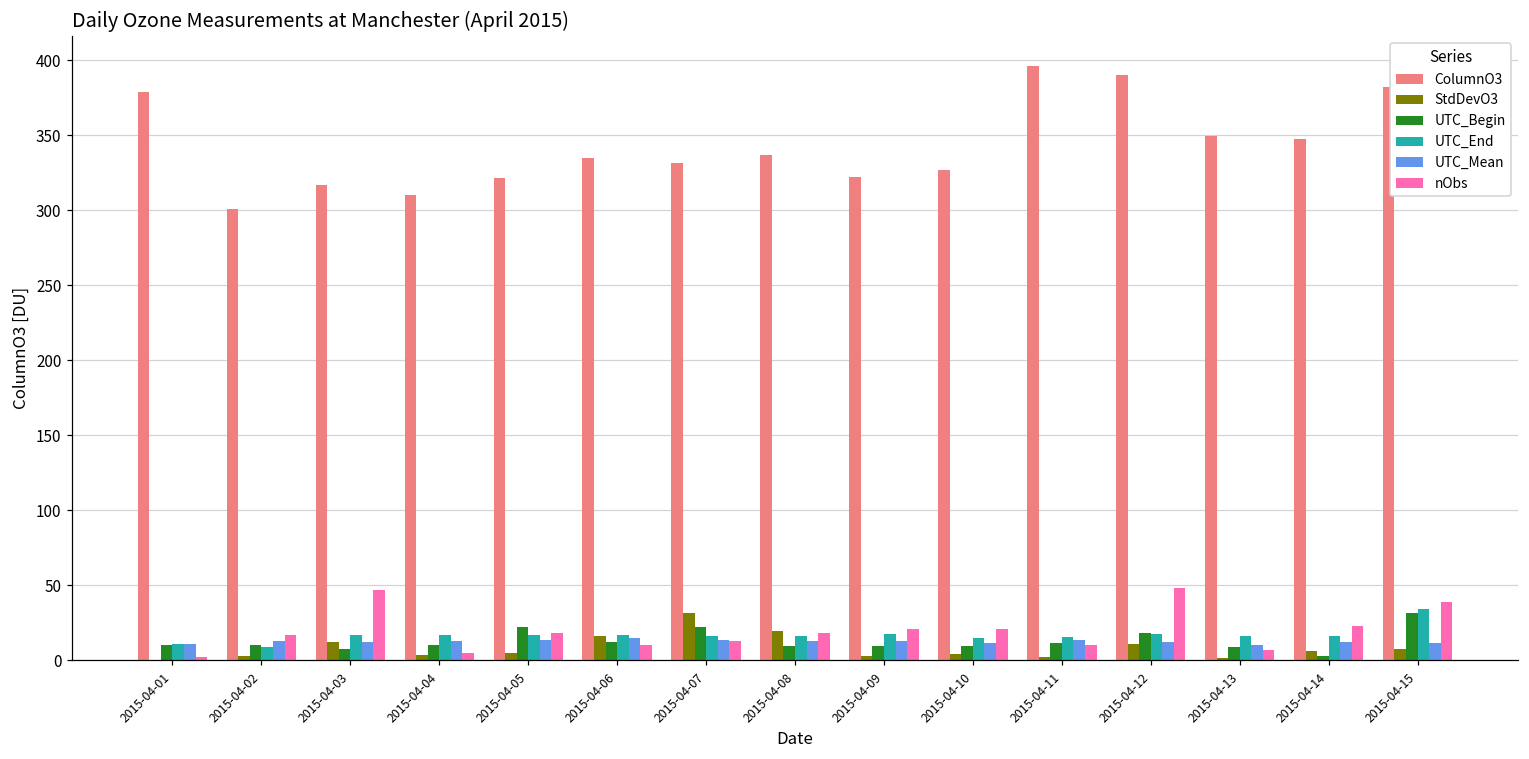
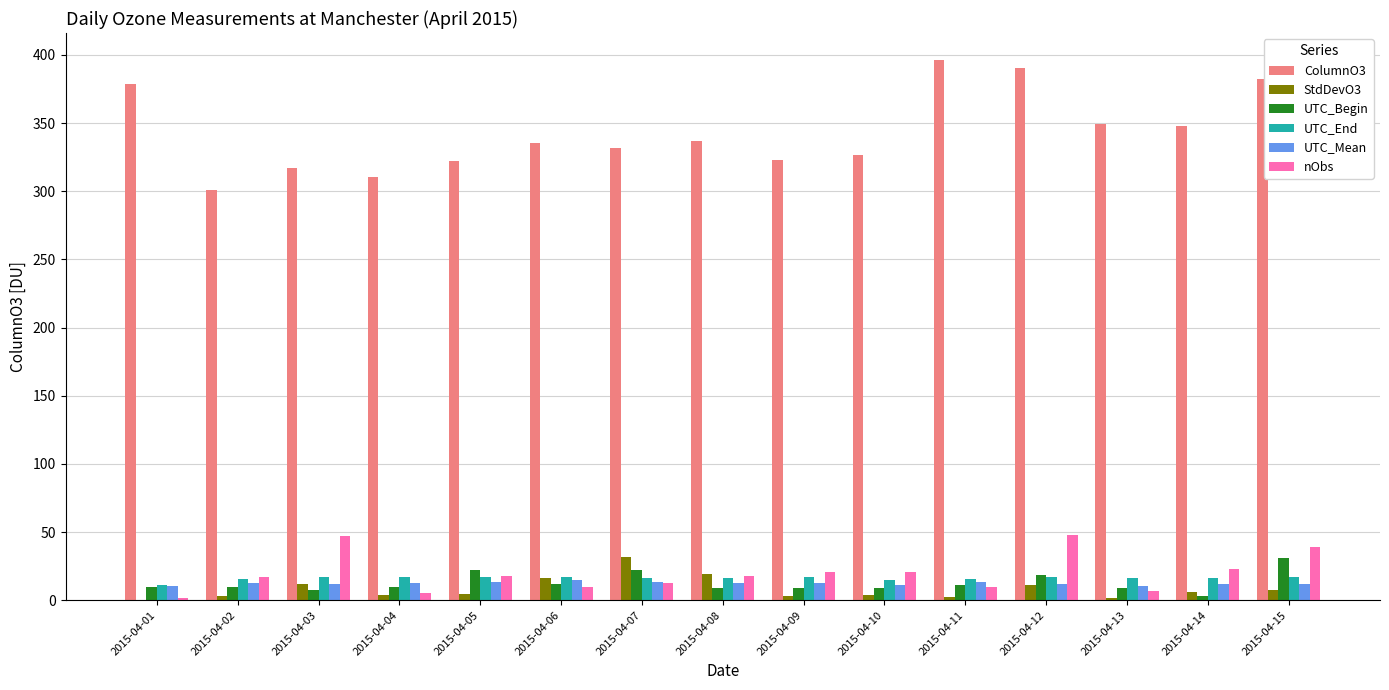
  {
    "StdDevO3": {
      "2015-04-02": 3,
      "2015-04-03": 12,
      "2015-04-04": 4,
      "2015-04-05": 5,
      "2015-04-06": 16,
      "2015-04-07": 32,
      "2015-04-08": 20,
      "2015-04-09": 3,
      "2015-04-10": 4,
      "2015-04-11": 2,
      "2015-04-12": 11,
      "2015-04-14": 6,
      "2015-04-15": 8
    },
    "UTC_Begin": {
      "2015-04-01": 10,
      "2015-04-02": 10,
      "2015-04-03": 7,
      "2015-04-04": 10,
      "2015-04-05": 22,
      "2015-04-06": 12,
      "2015-04-07": 22,
      "2015-04-08": 9,
      "2015-04-09": 9,
      "2015-04-10": 9,
      "2015-04-11": 11,
      "2015-04-12": 18,
      "2015-04-13": 9,
      "2015-04-14": 3,
      "2015-04-15": 31
    },
    "UTC_End": {
      "2015-04-01": 11,
-     "2015-04-02": 9,
+     "2015-04-02": 16,
      "2015-04-03": 17,
      "2015-04-04": 17,
      "2015-04-05": 17,
      "2015-04-06": 17,
      "2015-04-07": 16,
      "2015-04-08": 16,
      "2015-04-09": 17,
      "2015-04-10": 15,
      "2015-04-11": 15,
      "2015-04-12": 17,
      "2015-04-13": 16,
      "2015-04-14": 16,
-     "2015-04-15": 34
+     "2015-04-15": 17
    },
    "UTC_Mean": {
      "2015-04-01": 11,
      "2015-04-02": 13,
      "2015-04-03": 12,
      "2015-04-04": 13,
      "2015-04-05": 13,
      "2015-04-06": 15,
      "2015-04-07": 13,
      "2015-04-08": 13,
      "2015-04-09": 13,
      "2015-04-10": 11,
      "2015-04-11": 14,
      "2015-04-12": 12,
      "2015-04-13": 10,
      "2015-04-14": 12,
      "2015-04-15": 12
    }
  }
